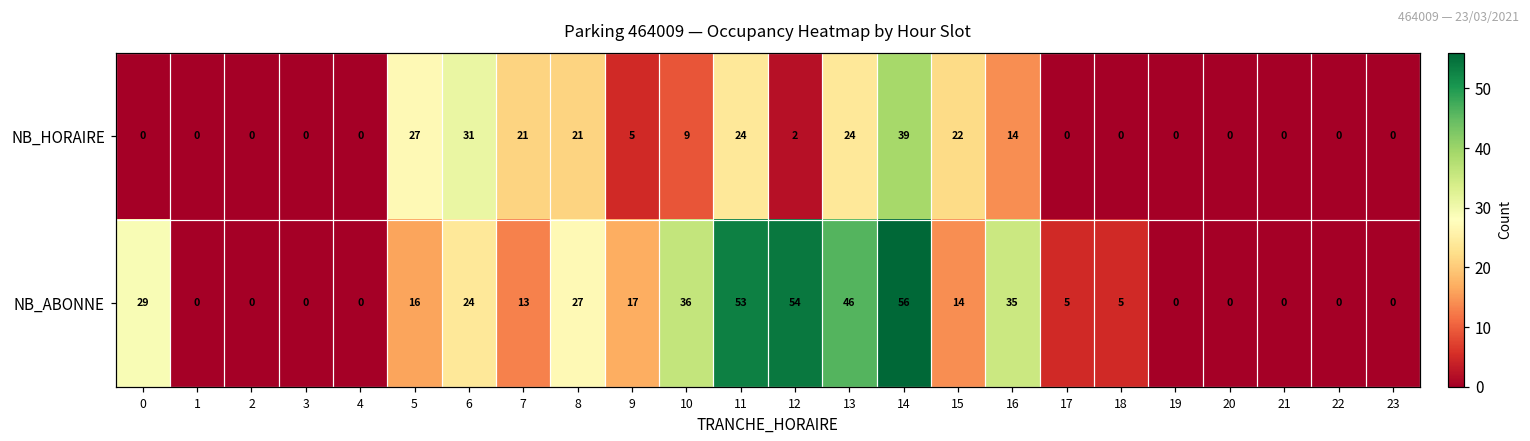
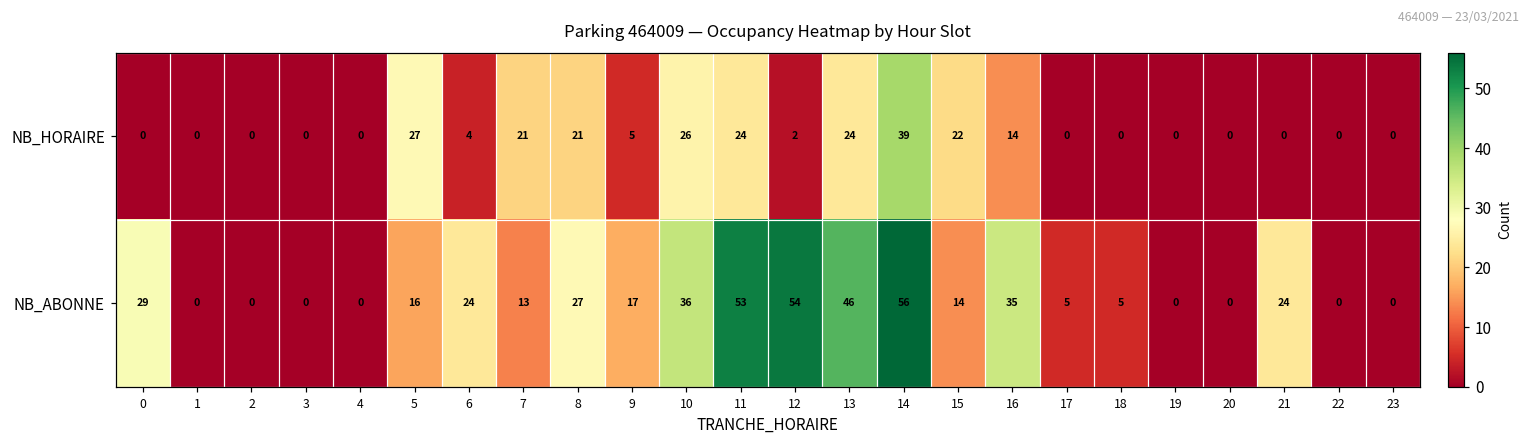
  {
    "NB_HORAIRE": {
      "0": 0,
      "1": 0,
      "2": 0,
      "3": 0,
      "4": 0,
      "5": 27,
-     "6": 31,
+     "6": 4,
      "7": 21,
      "8": 21,
      "9": 5,
-     "10": 9,
+     "10": 26,
      "11": 24,
      "12": 2,
      "13": 24,
      "14": 39,
      "15": 22,
      "16": 14,
      "17": 0,
      "18": 0,
      "19": 0,
      "20": 0,
      "21": 0,
      "22": 0,
      "23": 0
    },
    "NB_ABONNE": {
      "0": 29,
      "1": 0,
      "2": 0,
      "3": 0,
      "4": 0,
      "5": 16,
      "6": 24,
      "7": 13,
      "8": 27,
      "9": 17,
      "10": 36,
      "11": 53,
      "12": 54,
      "13": 46,
      "14": 56,
      "15": 14,
      "16": 35,
      "17": 5,
      "18": 5,
      "19": 0,
      "20": 0,
-     "21": 0,
+     "21": 24,
      "22": 0,
      "23": 0
    }
  }
